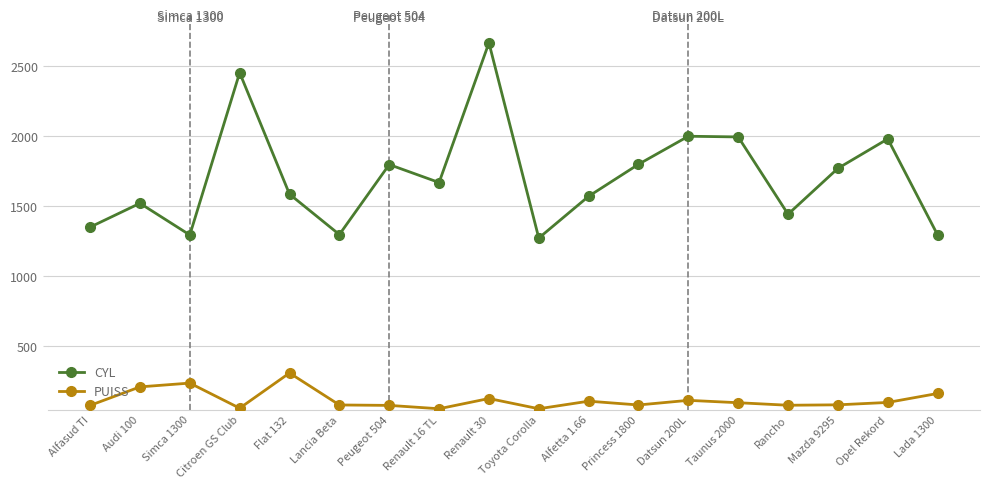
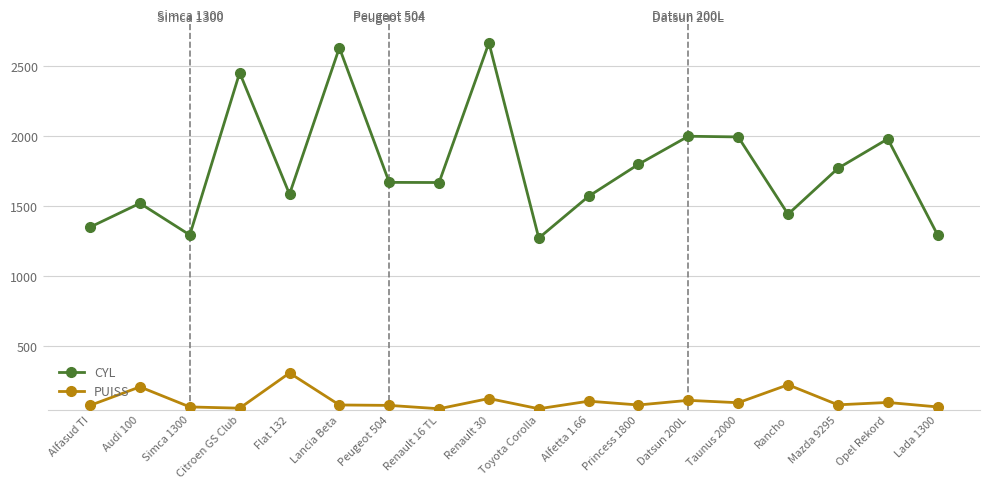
  {
    "CYL": {
      "Alfasud TI": 1350,
      "Audi 100": 1520,
      "Simca 1300": 1290,
      "Citroen GS Club": 2450,
      "Flat 132": 1590,
-     "Lancia Beta": 1300,
-     "Peugeot 504": 1800,
+     "Lancia Beta": 2630,
+     "Peugeot 504": 1670,
      "Renault 16 TL": 1670,
      "Renault 30": 2660,
      "Toyota Corolla": 1270,
      "Alfetta 1.66": 1570,
      "Princess 1800": 1800,
      "Datsun 200L": 2000,
      "Taunus 2000": 1990,
      "Rancho": 1440,
      "Mazda 9295": 1770,
      "Opel Rekord": 1980,
      "Lada 1300": 1290
    },
    "PUISS": {
      "Alfasud TI": 80,
      "Audi 100": 210,
-     "Simca 1300": 240,
+     "Simca 1300": 70,
      "Citroen GS Club": 60,
      "Flat 132": 310,
      "Lancia Beta": 80,
      "Peugeot 504": 80,
      "Renault 16 TL": 60,
      "Renault 30": 130,
      "Toyota Corolla": 60,
      "Alfetta 1.66": 110,
      "Princess 1800": 80,
      "Datsun 200L": 120,
      "Taunus 2000": 100,
-     "Rancho": 80,
+     "Rancho": 230,
      "Mazda 9295": 80,
      "Opel Rekord": 100,
-     "Lada 1300": 160
+     "Lada 1300": 70
    }
  }
